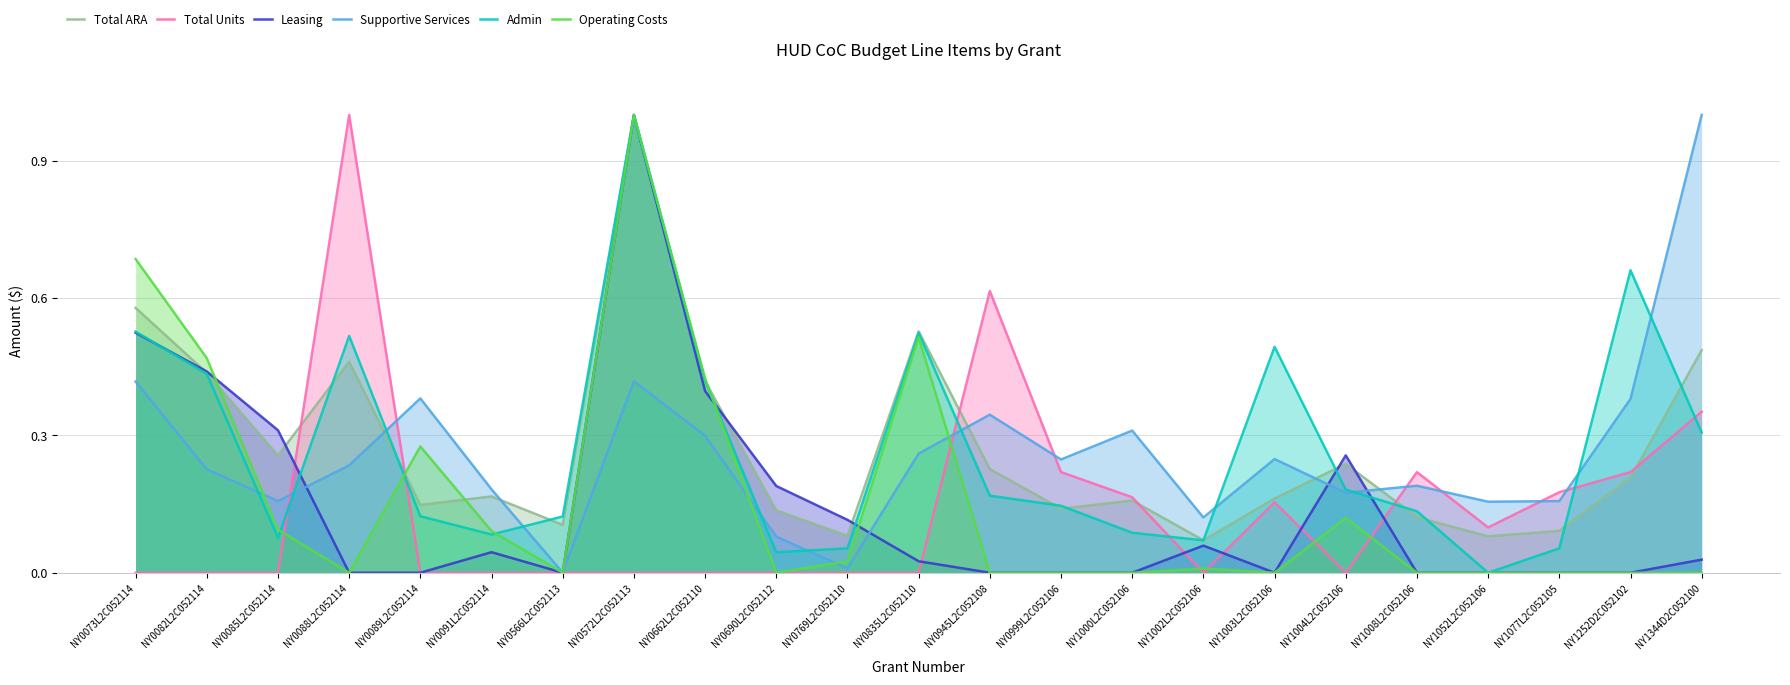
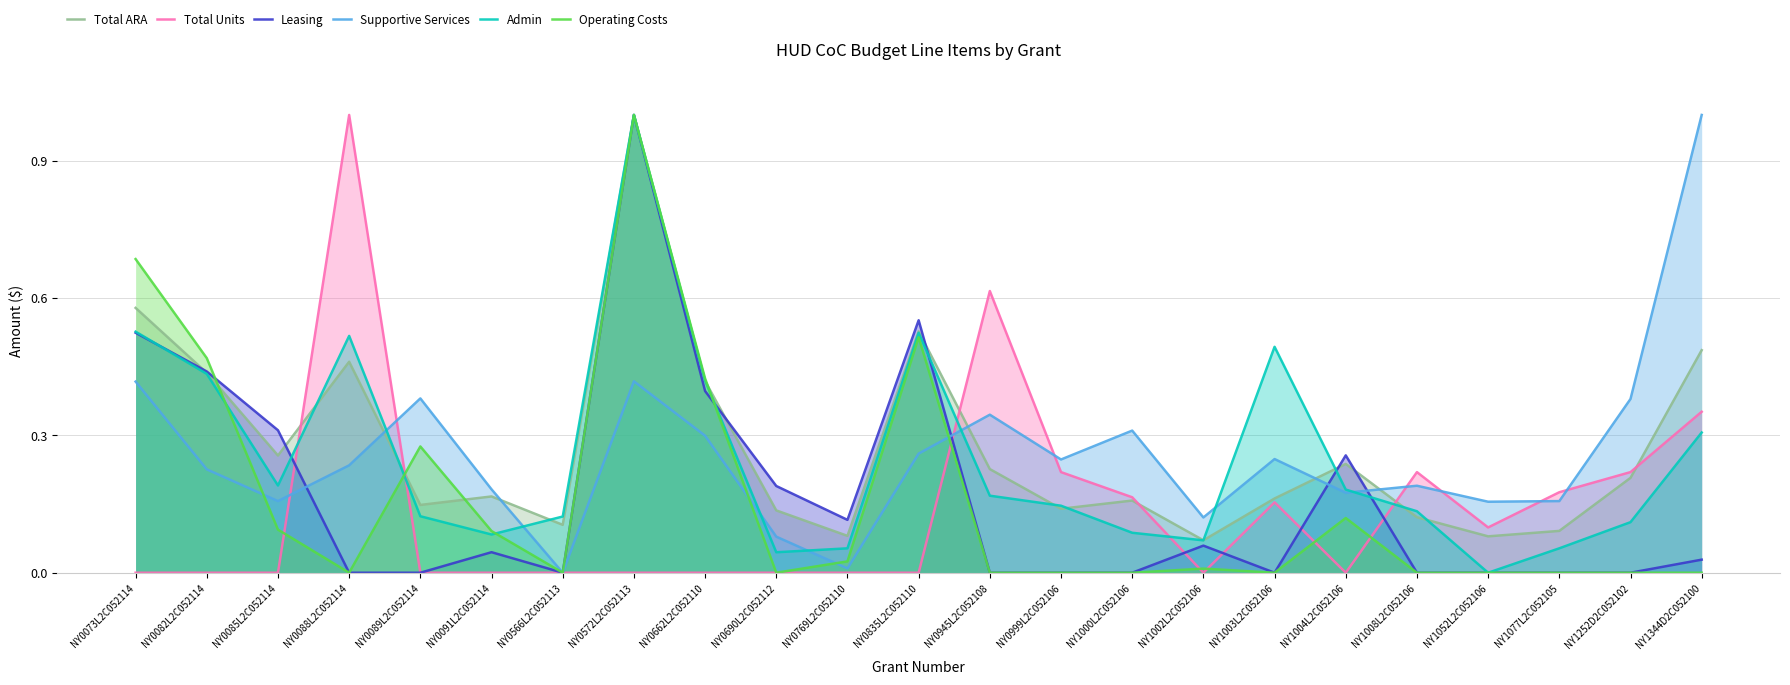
  {
    "Total ARA": {
      "NY0073L2C052114": 0.58,
      "NY0085L2C052114": 0.26,
      "NY0088L2C052114": 0.46,
      "NY0089L2C052114": 0.15,
      "NY0091L2C052114": 0.17,
      "NY0566L2C052113": 0.10,
      "NY0690L2C052112": 0.14,
      "NY0769L2C052110": 0.08,
      "NY0945L2C052108": 0.23,
      "NY0999L2C052106": 0.14,
      "NY1000L2C052106": 0.16,
      "NY1003L2C052106": 0.16,
      "NY1004L2C052106": 0.24,
      "NY1008L2C052106": 0.12,
      "NY1052L2C052106": 0.08,
      "NY1077L2C052105": 0.09,
      "NY1252D2C052102": 0.21,
      "NY1344D2C052100": 0.49
    },
    "Total Units": {
      "NY0073L2C052114": 0.00,
      "NY0082L2C052114": 0.00,
      "NY0085L2C052114": 0.00,
      "NY0088L2C052114": 1.00,
      "NY0091L2C052114": 0.00,
      "NY0572L2C052113": 0.00,
      "NY0662L2C052110": 0.00,
      "NY0769L2C052110": 0.00,
      "NY0835L2C052110": 0.00,
      "NY0945L2C052108": 0.62,
      "NY0999L2C052106": 0.22,
      "NY1000L2C052106": 0.16,
      "NY1002L2C052106": 0.00,
      "NY1003L2C052106": 0.15,
      "NY1004L2C052106": 0.00,
      "NY1008L2C052106": 0.22,
      "NY1052L2C052106": 0.10,
      "NY1077L2C052105": 0.18,
      "NY1252D2C052102": 0.22,
      "NY1344D2C052100": 0.35
    },
    "Leasing": {
      "NY0085L2C052114": 0.31,
      "NY0091L2C052114": 0.04,
      "NY0662L2C052110": 0.40,
      "NY0690L2C052112": 0.19,
      "NY0769L2C052110": 0.12,
-     "NY0835L2C052110": 0.03,
+     "NY0835L2C052110": 0.55,
      "NY1002L2C052106": 0.06,
      "NY1004L2C052106": 0.26,
      "NY1344D2C052100": 0.03
    },
    "Supportive Services": {
      "NY0073L2C052114": 0.42,
      "NY0082L2C052114": 0.23,
      "NY0085L2C052114": 0.16,
      "NY0088L2C052114": 0.23,
      "NY0089L2C052114": 0.38,
      "NY0091L2C052114": 0.18,
      "NY0572L2C052113": 0.42,
      "NY0662L2C052110": 0.30,
      "NY0690L2C052112": 0.08,
      "NY0769L2C052110": 0.01,
      "NY0835L2C052110": 0.26,
      "NY0945L2C052108": 0.35,
      "NY0999L2C052106": 0.25,
      "NY1000L2C052106": 0.31,
      "NY1002L2C052106": 0.12,
      "NY1003L2C052106": 0.25,
      "NY1004L2C052106": 0.17,
      "NY1008L2C052106": 0.19,
      "NY1052L2C052106": 0.16,
      "NY1077L2C052105": 0.16,
      "NY1252D2C052102": 0.38,
      "NY1344D2C052100": 1.00
    },
    "Admin": {
-     "NY0085L2C052114": 0.08,
+     "NY0085L2C052114": 0.19,
      "NY0088L2C052114": 0.52,
      "NY0089L2C052114": 0.12,
      "NY0091L2C052114": 0.08,
      "NY0566L2C052113": 0.12,
      "NY0690L2C052112": 0.04,
      "NY0769L2C052110": 0.05,
      "NY0945L2C052108": 0.17,
      "NY0999L2C052106": 0.15,
      "NY1000L2C052106": 0.09,
      "NY1003L2C052106": 0.49,
      "NY1004L2C052106": 0.18,
      "NY1008L2C052106": 0.13,
      "NY1077L2C052105": 0.05,
-     "NY1252D2C052102": 0.66,
+     "NY1252D2C052102": 0.11,
      "NY1344D2C052100": 0.31
    },
    "Operating Costs": {
      "NY0073L2C052114": 0.69,
      "NY0082L2C052114": 0.47,
      "NY0085L2C052114": 0.09,
      "NY0089L2C052114": 0.28,
      "NY0091L2C052114": 0.09,
      "NY0769L2C052110": 0.02,
      "NY0835L2C052110": 0.51,
      "NY1002L2C052106": 0.01,
      "NY1004L2C052106": 0.12,
      "NY1344D2C052100": 0.00
    }
  }
